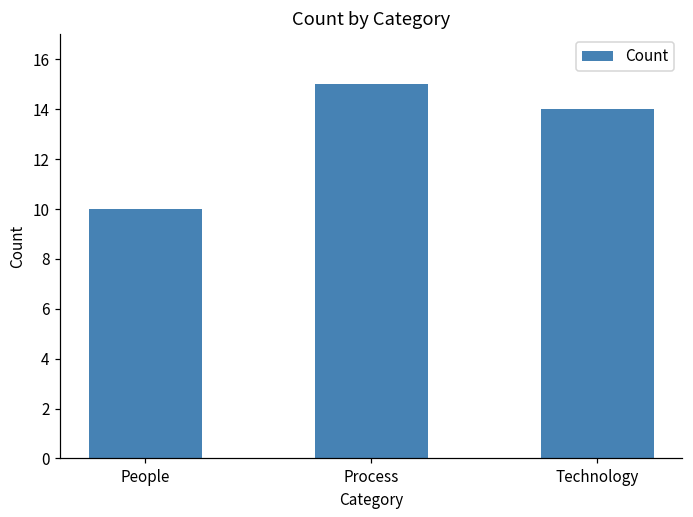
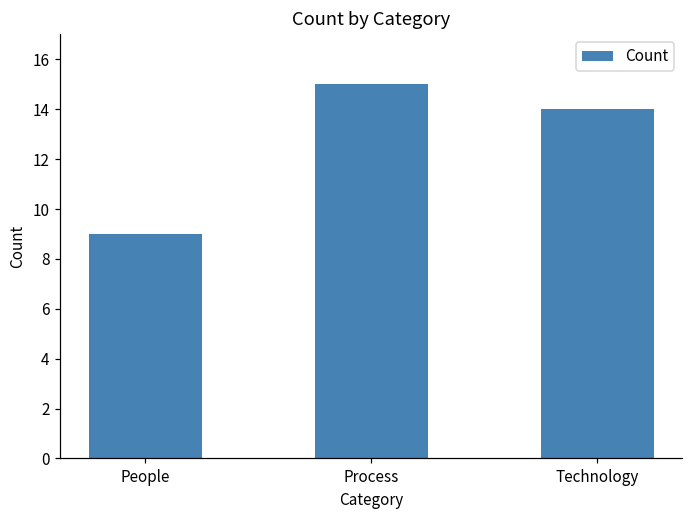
  {
-   "People": 10,
+   "People": 9,
    "Process": 15,
    "Technology": 14
  }
